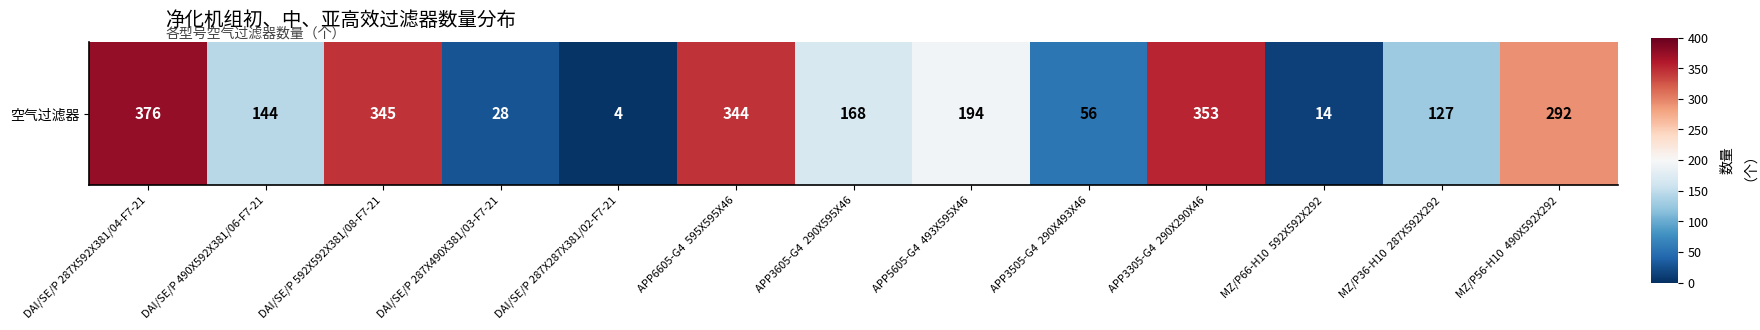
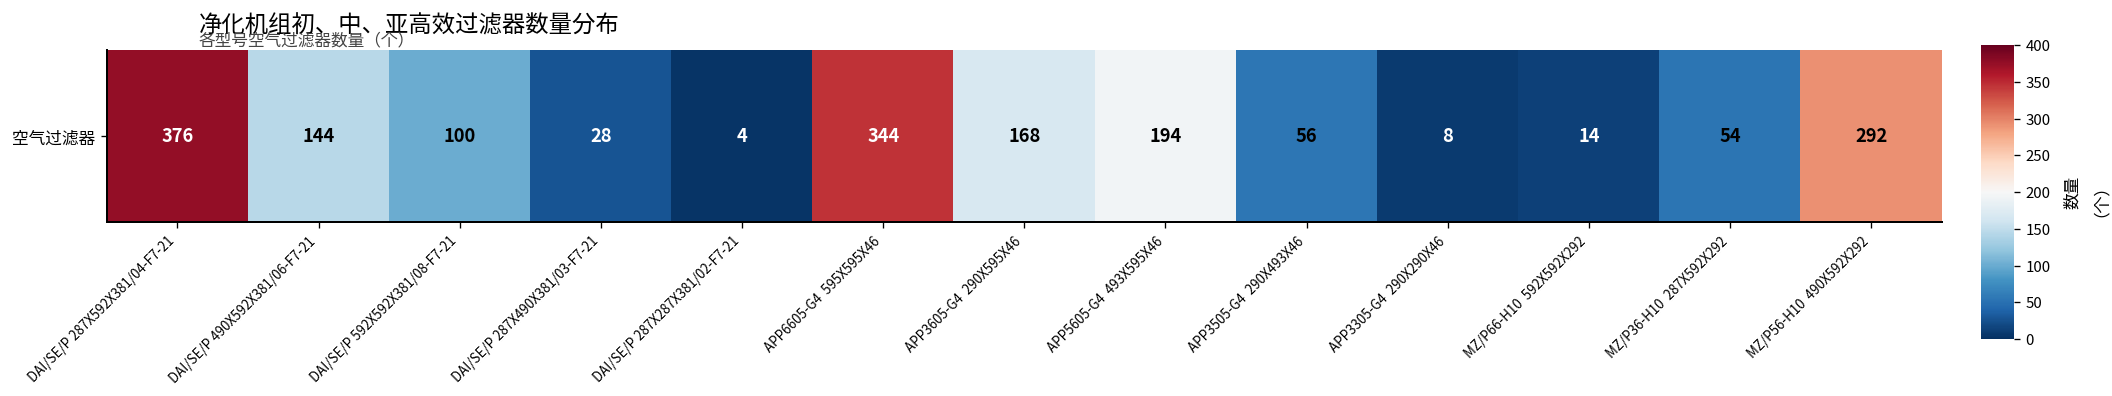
  {
    "空气过滤器": {
      "DAI/SE/P 287X592X381/04-F7-21": 376,
      "DAI/SE/P 490X592X381/06-F7-21": 144,
-     "DAI/SE/P 592X592X381/08-F7-21": 345,
+     "DAI/SE/P 592X592X381/08-F7-21": 100,
      "DAI/SE/P 287X490X381/03-F7-21": 28,
      "DAI/SE/P 287X287X381/02-F7-21": 4,
      "APP6605-G4 595X595X46": 344,
      "APP3605-G4 290X595X46": 168,
      "APP5605-G4 493X595X46": 194,
      "APP3505-G4 290X493X46": 56,
-     "APP3305-G4 290X290X46": 353,
+     "APP3305-G4 290X290X46": 8,
      "MZ/P66-H10 592X592X292": 14,
-     "MZ/P36-H10 287X592X292": 127,
+     "MZ/P36-H10 287X592X292": 54,
      "MZ/P56-H10 490X592X292": 292
    }
  }
